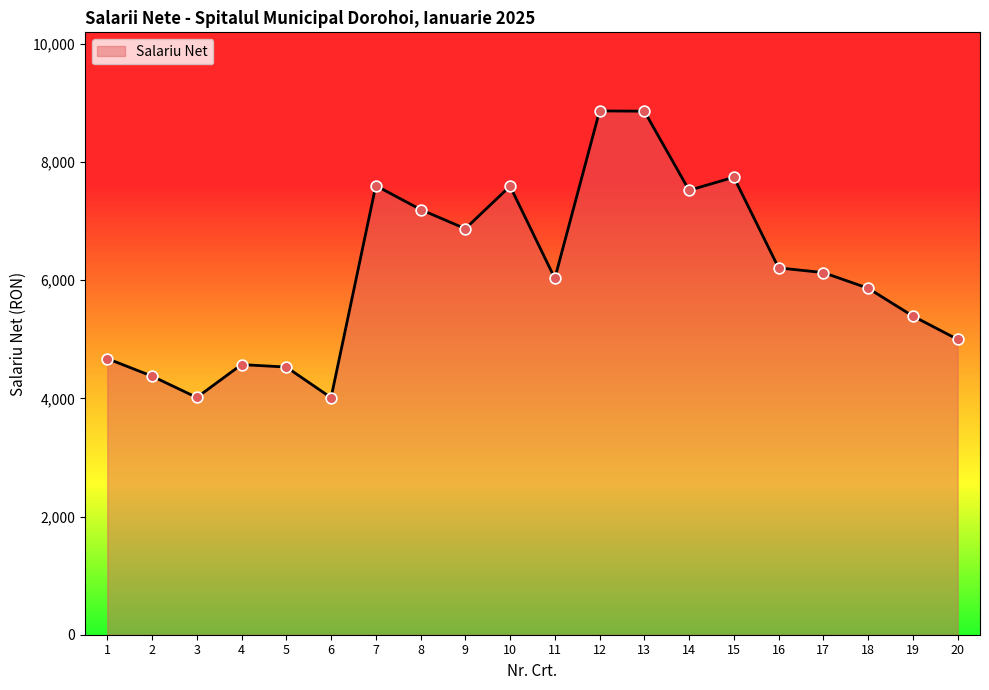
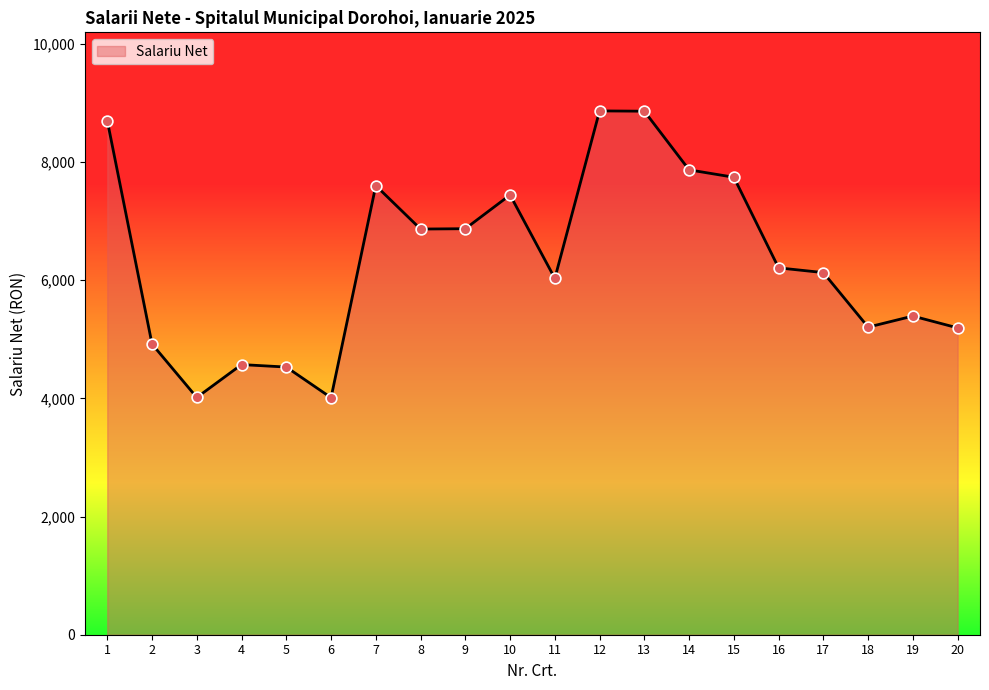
  {
-   "1": "4,700",
-   "2": "4,400",
+   "1": "8,700",
+   "2": "4,900",
    "3": "4,000",
    "4": "4,600",
    "5": "4,500",
    "6": "4,000",
    "7": "7,600",
-   "8": "7,200",
+   "8": "6,900",
    "9": "6,900",
-   "10": "7,600",
+   "10": "7,400",
    "11": "6,000",
    "12": "8,900",
    "13": "8,900",
-   "14": "7,500",
+   "14": "7,900",
    "15": "7,700",
    "16": "6,200",
    "17": "6,100",
-   "18": "5,900",
+   "18": "5,200",
    "19": "5,400",
-   "20": "5,000"
+   "20": "5,200"
  }
